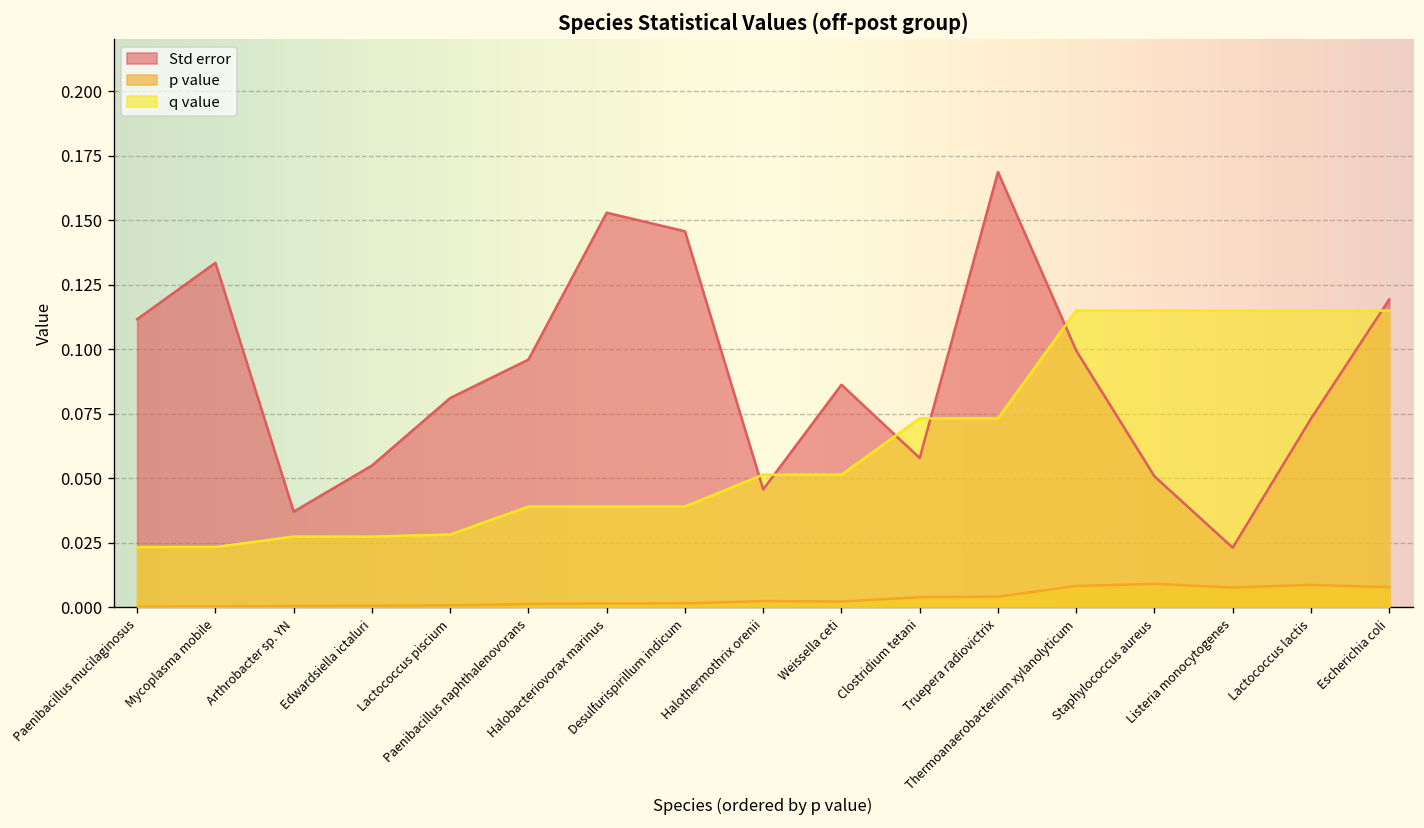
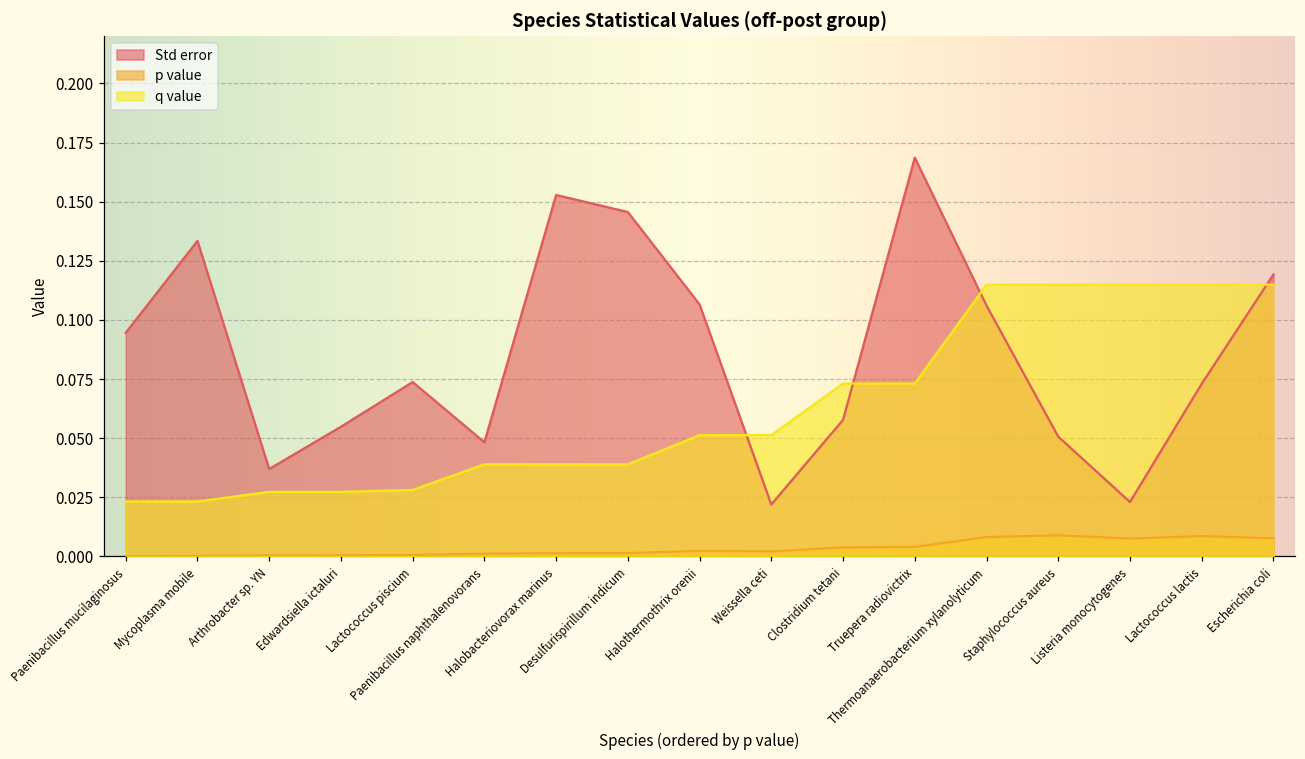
  {
    "Std error": {
-     "Paenibacillus mucilaginosus": 0.112,
+     "Paenibacillus mucilaginosus": 0.095,
      "Mycoplasma mobile": 0.133,
      "Arthrobacter sp. YN": 0.037,
      "Edwardsiella ictaluri": 0.055,
-     "Lactococcus piscium": 0.081,
-     "Paenibacillus naphthalenovorans": 0.096,
+     "Lactococcus piscium": 0.074,
+     "Paenibacillus naphthalenovorans": 0.048,
      "Halobacteriovorax marinus": 0.153,
      "Desulfurispirillum indicum": 0.146,
-     "Halothermothrix orenii": 0.046,
-     "Weissella ceti": 0.086,
+     "Halothermothrix orenii": 0.107,
+     "Weissella ceti": 0.022,
      "Clostridium tetani": 0.058,
      "Truepera radiovictrix": 0.169,
-     "Thermoanaerobacterium xylanolyticum": 0.099,
+     "Thermoanaerobacterium xylanolyticum": 0.106,
      "Staphylococcus aureus": 0.051,
      "Listeria monocytogenes": 0.023,
      "Lactococcus lactis": 0.073,
      "Escherichia coli": 0.119
    }
  }
